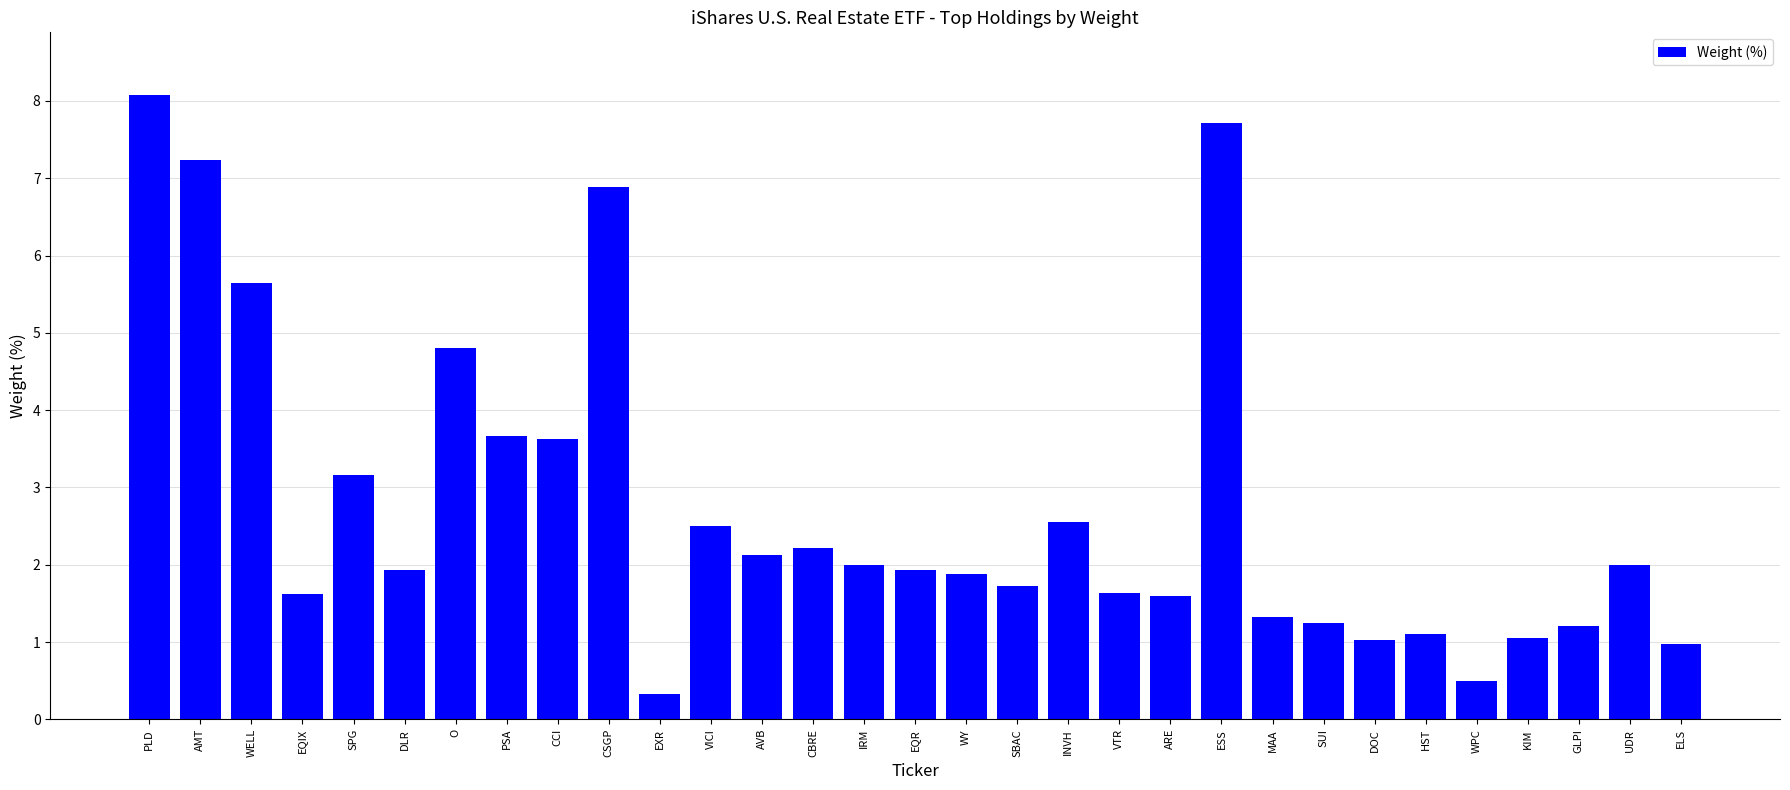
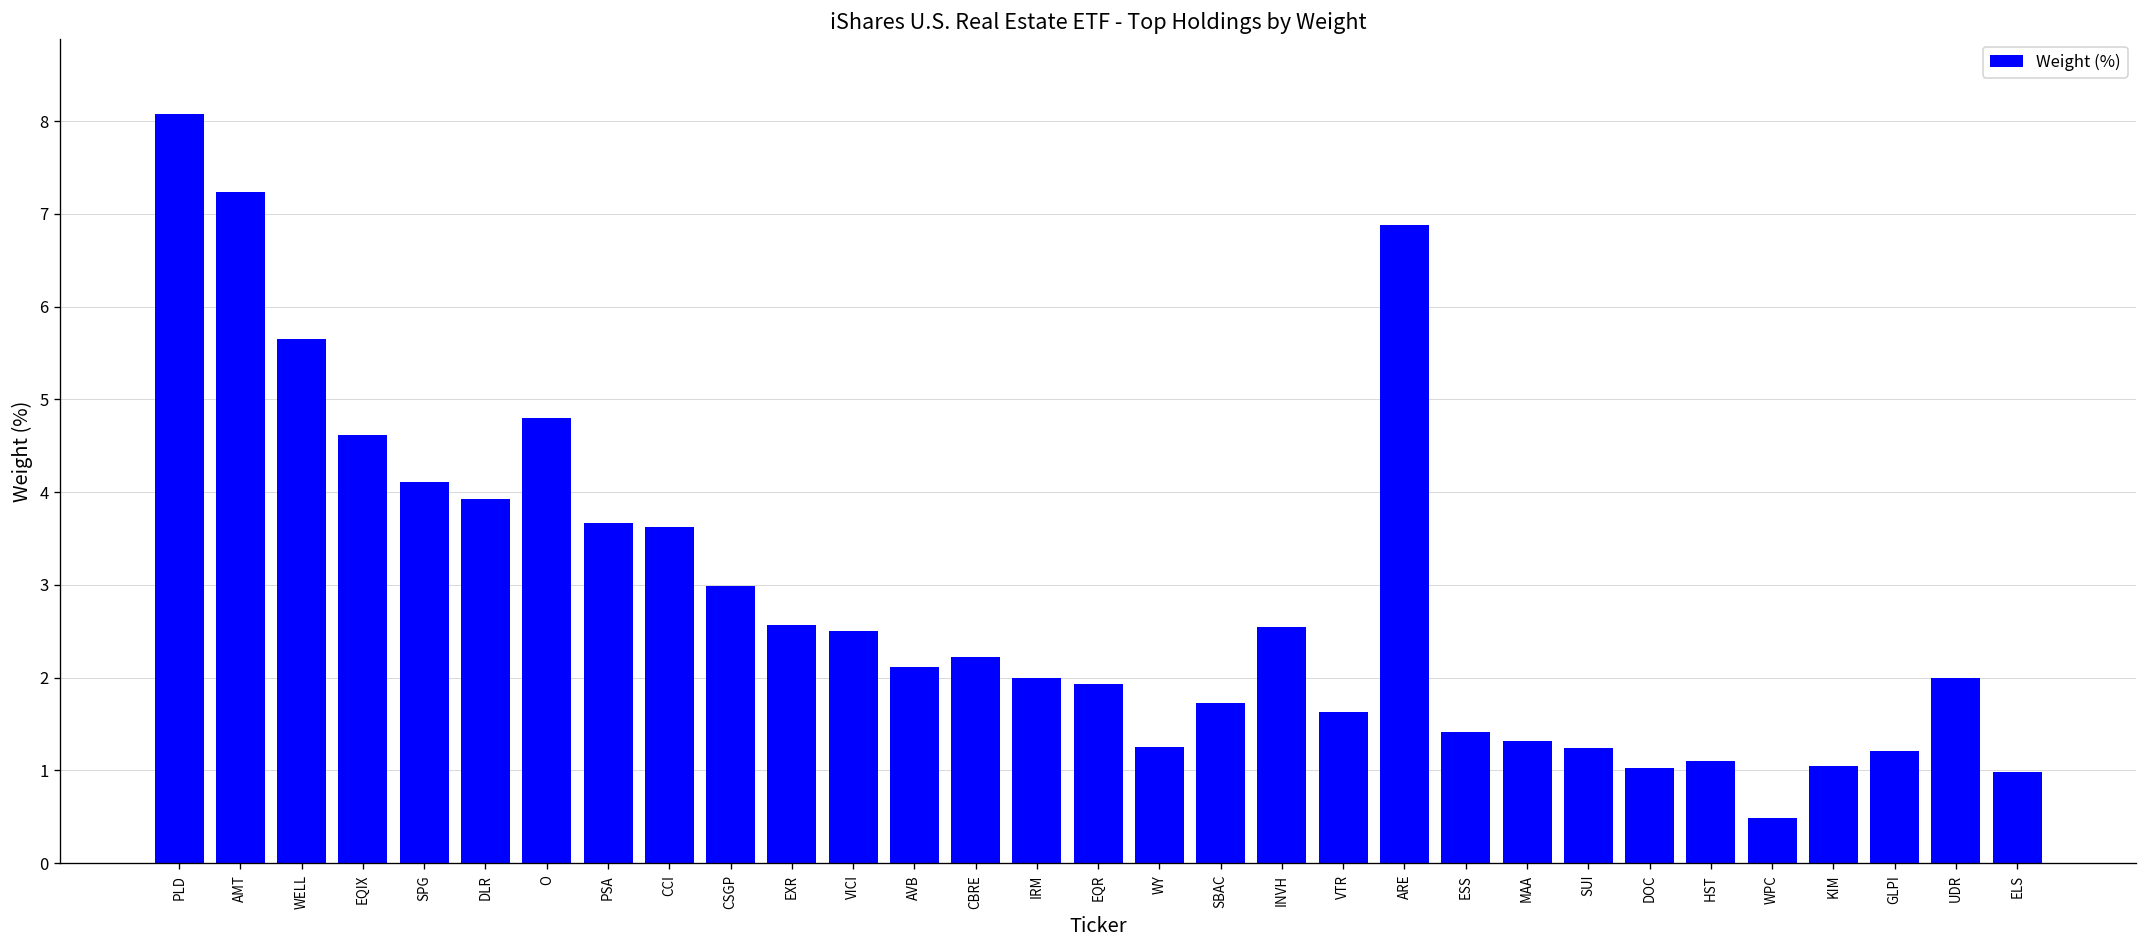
  {
    "PLD": 8.1,
    "AMT": 7.2,
    "WELL": 5.7,
-   "EQIX": 1.6,
-   "SPG": 3.2,
-   "DLR": 1.9,
+   "EQIX": 4.6,
+   "SPG": 4.1,
+   "DLR": 3.9,
    "O": 4.8,
    "PSA": 3.7,
    "CCI": 3.6,
-   "CSGP": 6.9,
-   "EXR": 0.3,
+   "CSGP": 3.0,
+   "EXR": 2.6,
    "VICI": 2.5,
    "AVB": 2.1,
    "CBRE": 2.2,
    "IRM": 2.0,
    "EQR": 1.9,
-   "WY": 1.9,
+   "WY": 1.3,
    "SBAC": 1.7,
    "INVH": 2.6,
    "VTR": 1.6,
-   "ARE": 1.6,
-   "ESS": 7.7,
+   "ARE": 6.9,
+   "ESS": 1.4,
    "MAA": 1.3,
    "SUI": 1.2,
    "DOC": 1.0,
    "HST": 1.1,
    "WPC": 0.5,
    "KIM": 1.1,
    "GLPI": 1.2,
    "UDR": 2.0,
    "ELS": 1.0
  }
